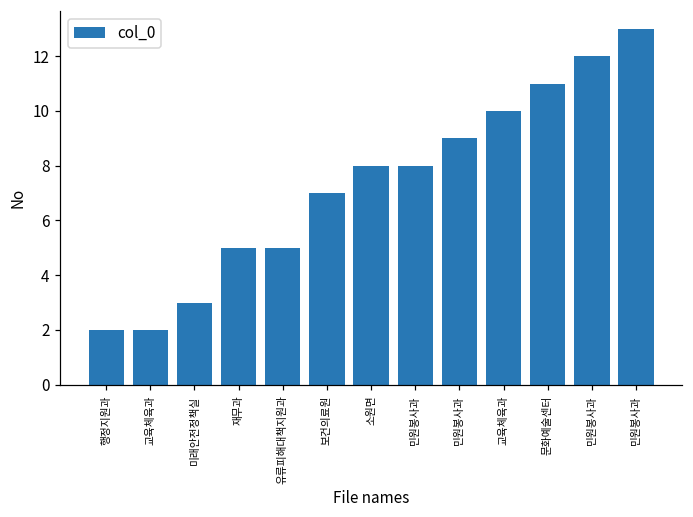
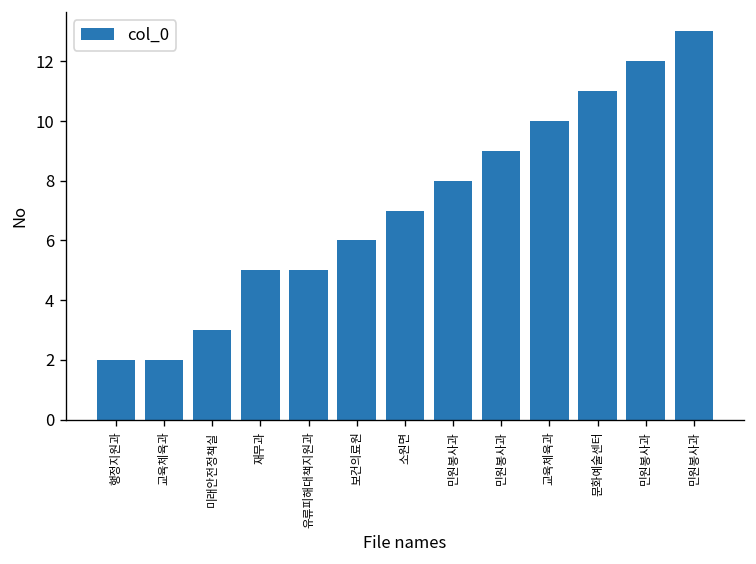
  {
    "행정지원과": 2,
    "미래안전정책실": 3,
    "재무과": 5,
    "유류피해대책지원과": 5,
-   "보건의료원": 7,
-   "소원면": 8,
+   "보건의료원": 6,
+   "소원면": 7,
    "문화예술센터": 11
  }
